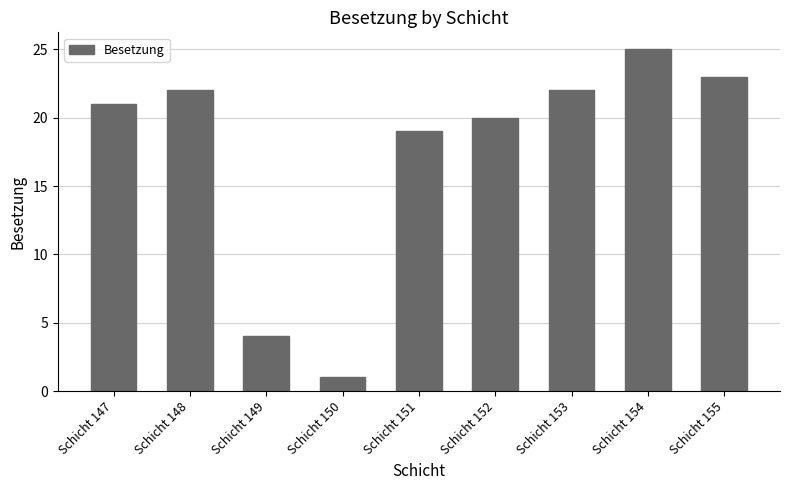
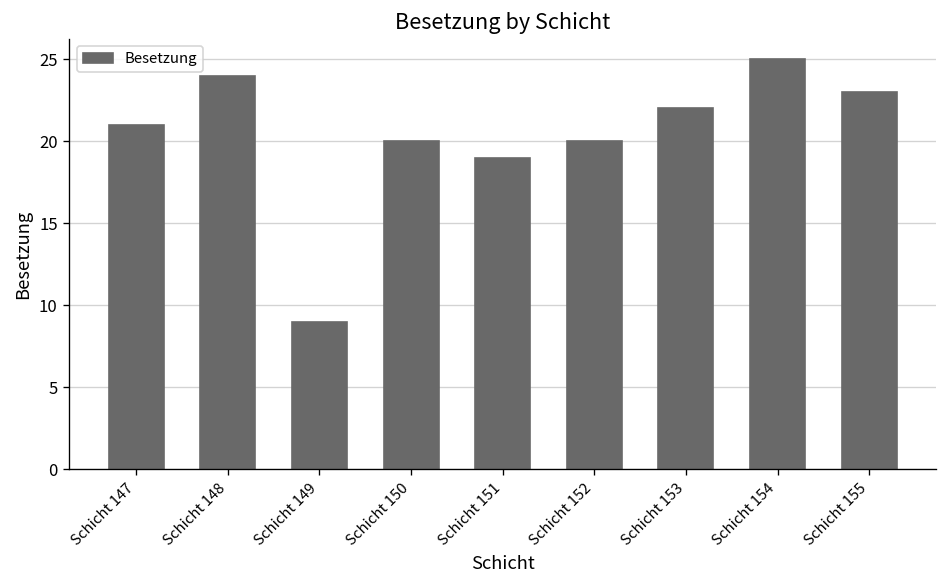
  {
    "Schicht 147": 21,
-   "Schicht 148": 22,
-   "Schicht 149": 4,
-   "Schicht 150": 1,
+   "Schicht 148": 24,
+   "Schicht 149": 9,
+   "Schicht 150": 20,
    "Schicht 151": 19,
    "Schicht 152": 20,
    "Schicht 153": 22,
    "Schicht 154": 25,
    "Schicht 155": 23
  }
